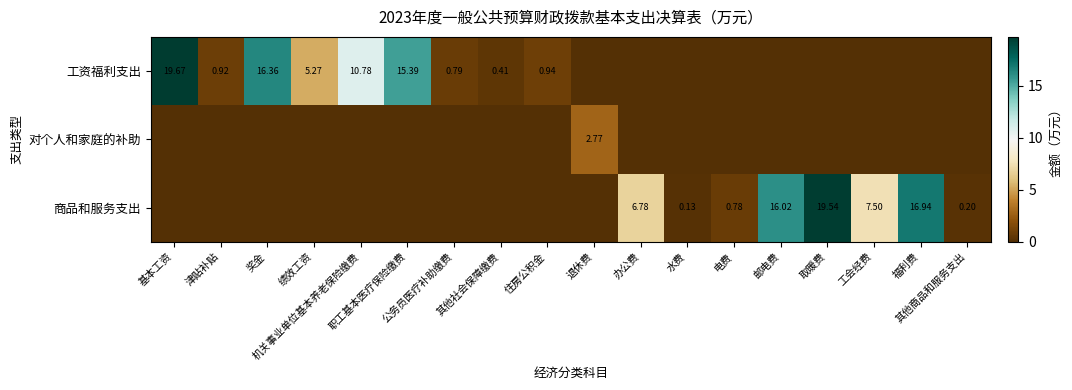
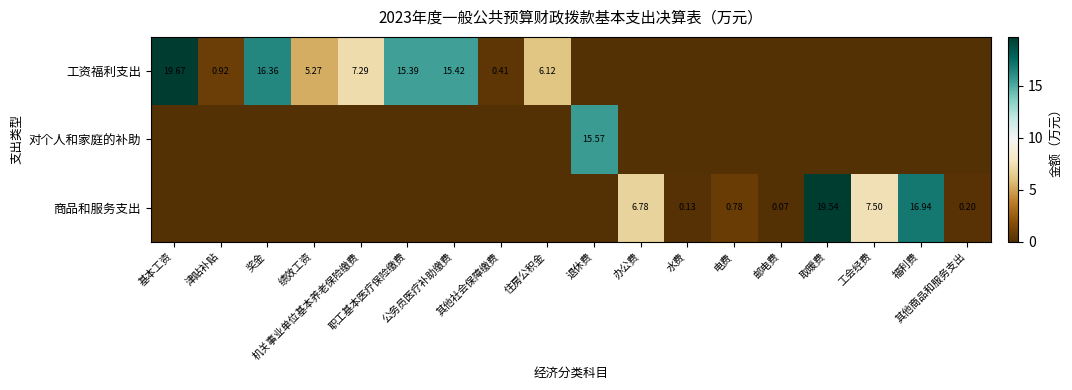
  {
    "工资福利支出": {
      "基本工资": 19.67,
      "津贴补贴": 0.92,
      "奖金": 16.36,
      "绩效工资": 5.27,
-     "机关事业单位基本养老保险缴费": 10.78,
+     "机关事业单位基本养老保险缴费": 7.29,
      "职工基本医疗保险缴费": 15.39,
-     "公务员医疗补助缴费": 0.79,
+     "公务员医疗补助缴费": 15.42,
      "其他社会保障缴费": 0.41,
-     "住房公积金": 0.94
+     "住房公积金": 6.12
    },
    "对个人和家庭的补助": {
-     "退休费": 2.77
+     "退休费": 15.57
    },
    "商品和服务支出": {
      "办公费": 6.78,
      "水费": 0.13,
      "电费": 0.78,
-     "邮电费": 16.02,
+     "邮电费": 0.07,
      "取暖费": 19.54,
      "工会经费": 7.50,
      "福利费": 16.94,
      "其他商品和服务支出": 0.20
    }
  }
